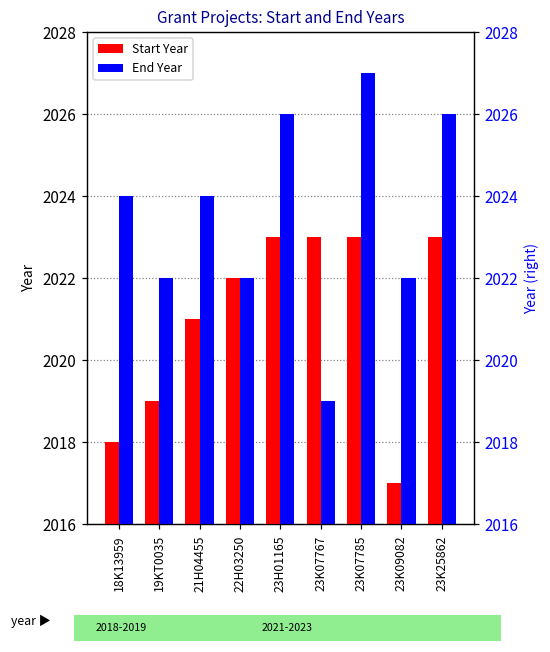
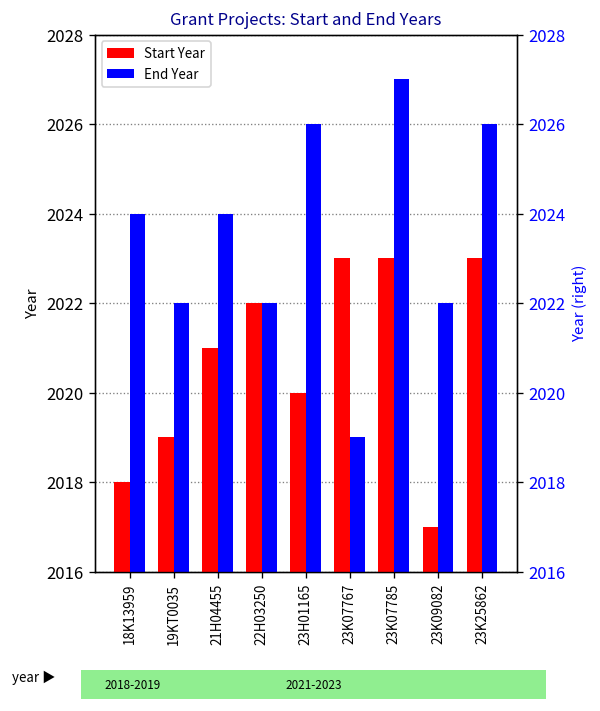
  {
    "Grant Projects: Start and End Years": {
      "Start Year": {
        "18K13959": 2018,
        "19KT0035": 2019,
        "21H04455": 2021,
        "22H03250": 2022,
-       "23H01165": 2023,
+       "23H01165": 2020,
        "23K07767": 2023,
        "23K07785": 2023,
        "23K09082": 2017,
        "23K25862": 2023
      },
      "End Year": {
        "18K13959": 2024,
        "19KT0035": 2022,
        "21H04455": 2024,
        "22H03250": 2022,
        "23H01165": 2026,
        "23K07767": 2019,
        "23K07785": 2027,
        "23K09082": 2022,
        "23K25862": 2026
      }
    }
  }
